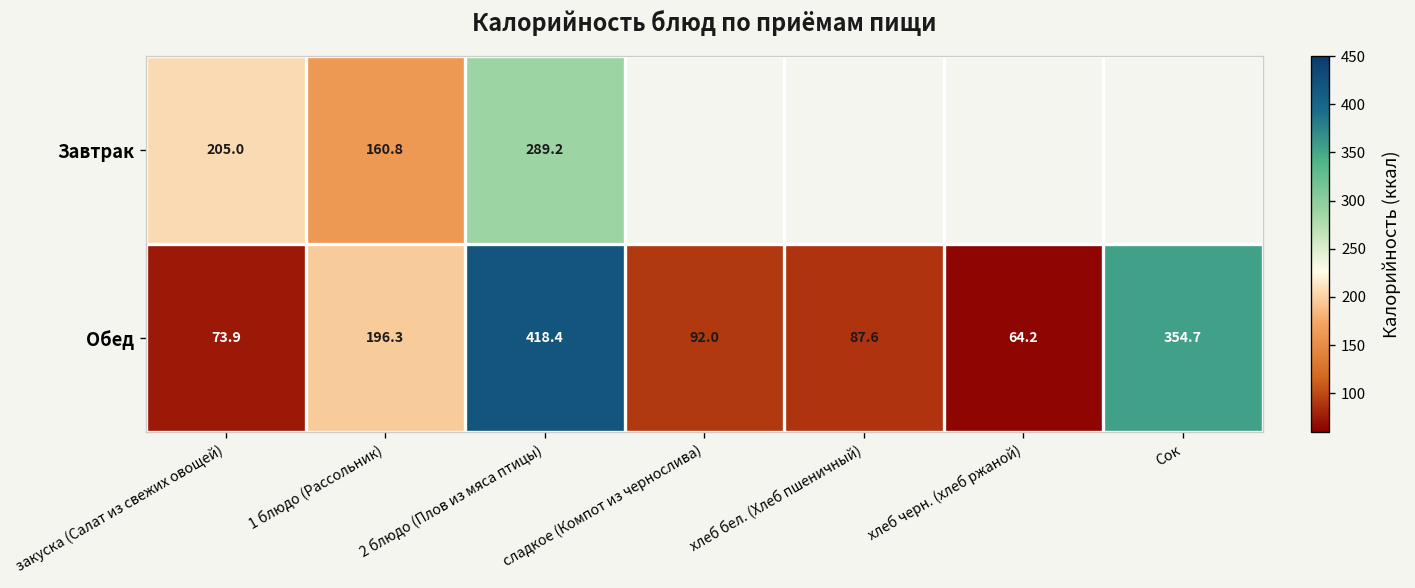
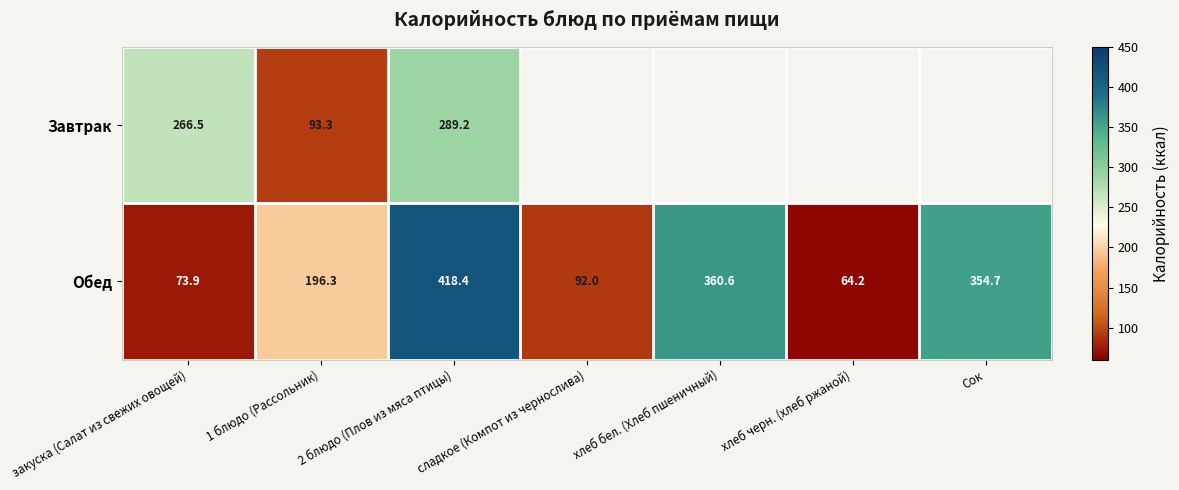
  {
    "Завтрак": {
-     "закуска (Салат из свежих овощей)": 205.0,
-     "1 блюдо (Рассольник)": 160.8,
+     "закуска (Салат из свежих овощей)": 266.5,
+     "1 блюдо (Рассольник)": 93.3,
      "2 блюдо (Плов из мяса птицы)": 289.2
    },
    "Обед": {
      "закуска (Салат из свежих овощей)": 73.9,
      "1 блюдо (Рассольник)": 196.3,
      "2 блюдо (Плов из мяса птицы)": 418.4,
      "сладкое (Компот из чернослива)": 92.0,
-     "хлеб бел. (Хлеб пшеничный)": 87.6,
+     "хлеб бел. (Хлеб пшеничный)": 360.6,
      "хлеб черн. (хлеб ржаной)": 64.2,
      "Сок": 354.7
    }
  }
